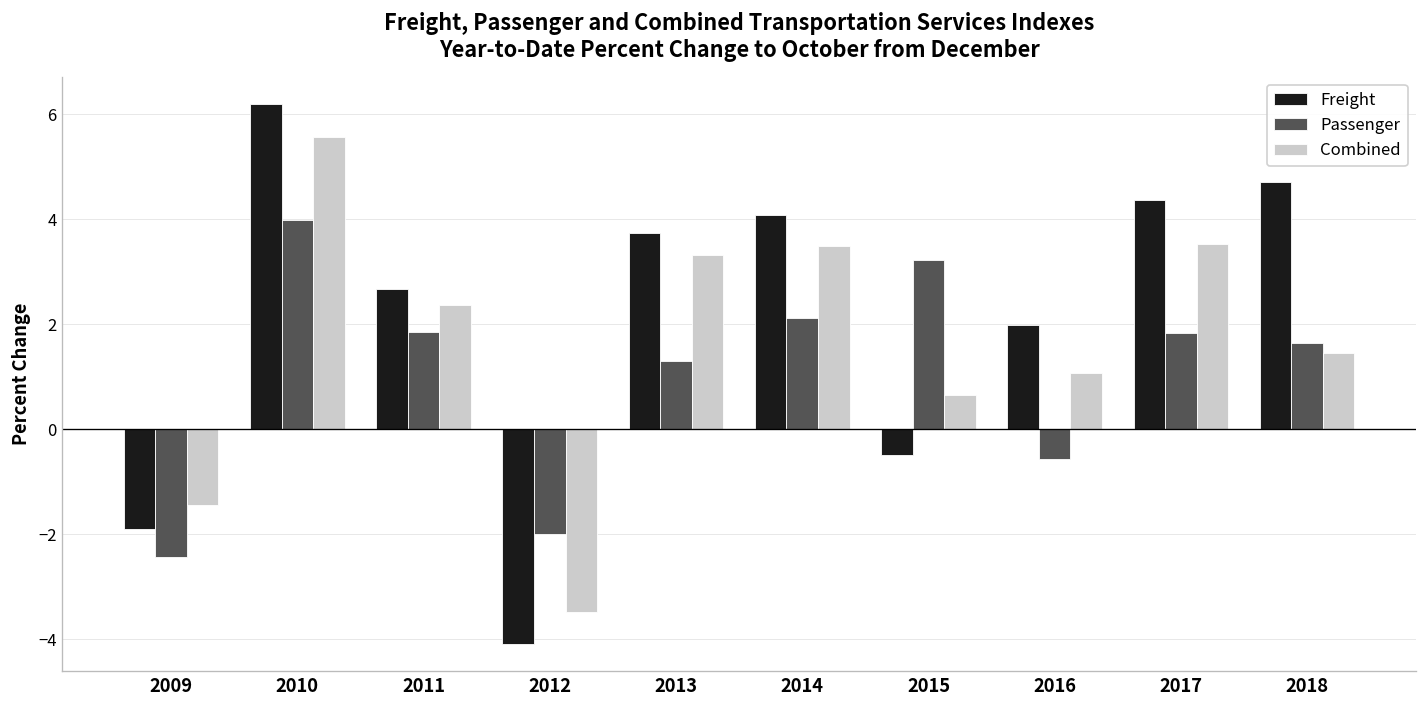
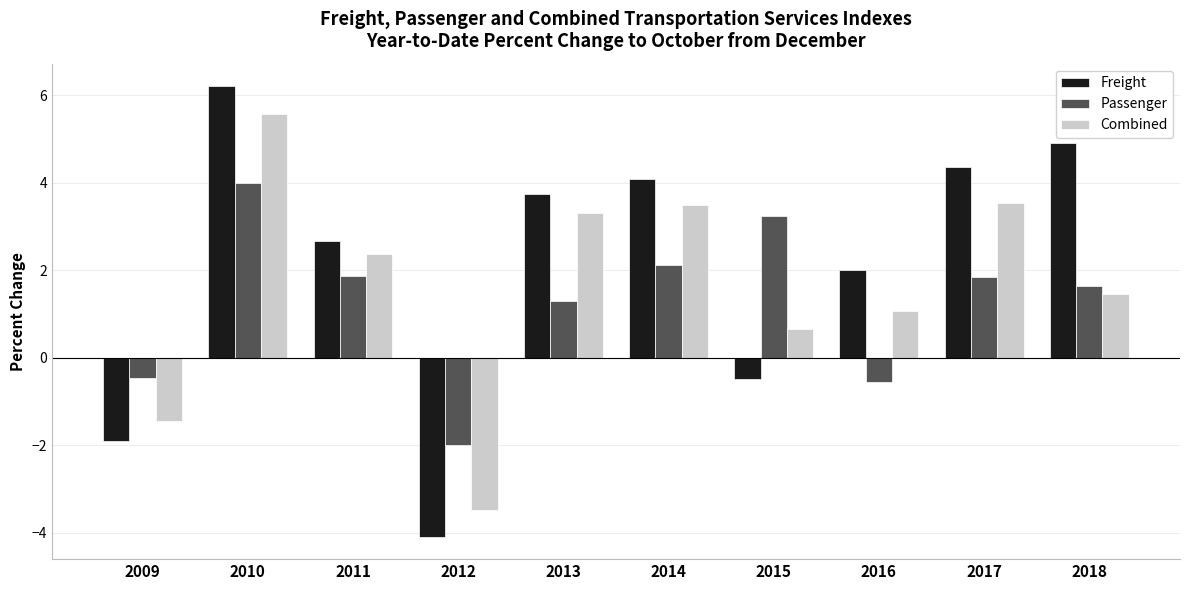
  {
    "Freight": {
      "2009": -1.9,
      "2010": 6.2,
      "2011": 2.7,
      "2012": -4.1,
      "2013": 3.7,
      "2014": 4.1,
      "2015": -0.5,
      "2016": 2.0,
      "2017": 4.4,
-     "2018": 4.7
+     "2018": 4.9
    },
    "Passenger": {
-     "2009": -2.4,
+     "2009": -0.5,
      "2010": 4.0,
      "2011": 1.9,
      "2012": -2.0,
      "2013": 1.3,
      "2014": 2.1,
      "2015": 3.2,
      "2016": -0.6,
      "2017": 1.8,
      "2018": 1.6
    },
    "Combined": {
      "2009": -1.5,
      "2010": 5.6,
      "2011": 2.4,
      "2012": -3.5,
      "2013": 3.3,
      "2014": 3.5,
      "2015": 0.7,
      "2016": 1.1,
      "2017": 3.5,
      "2018": 1.5
    }
  }
